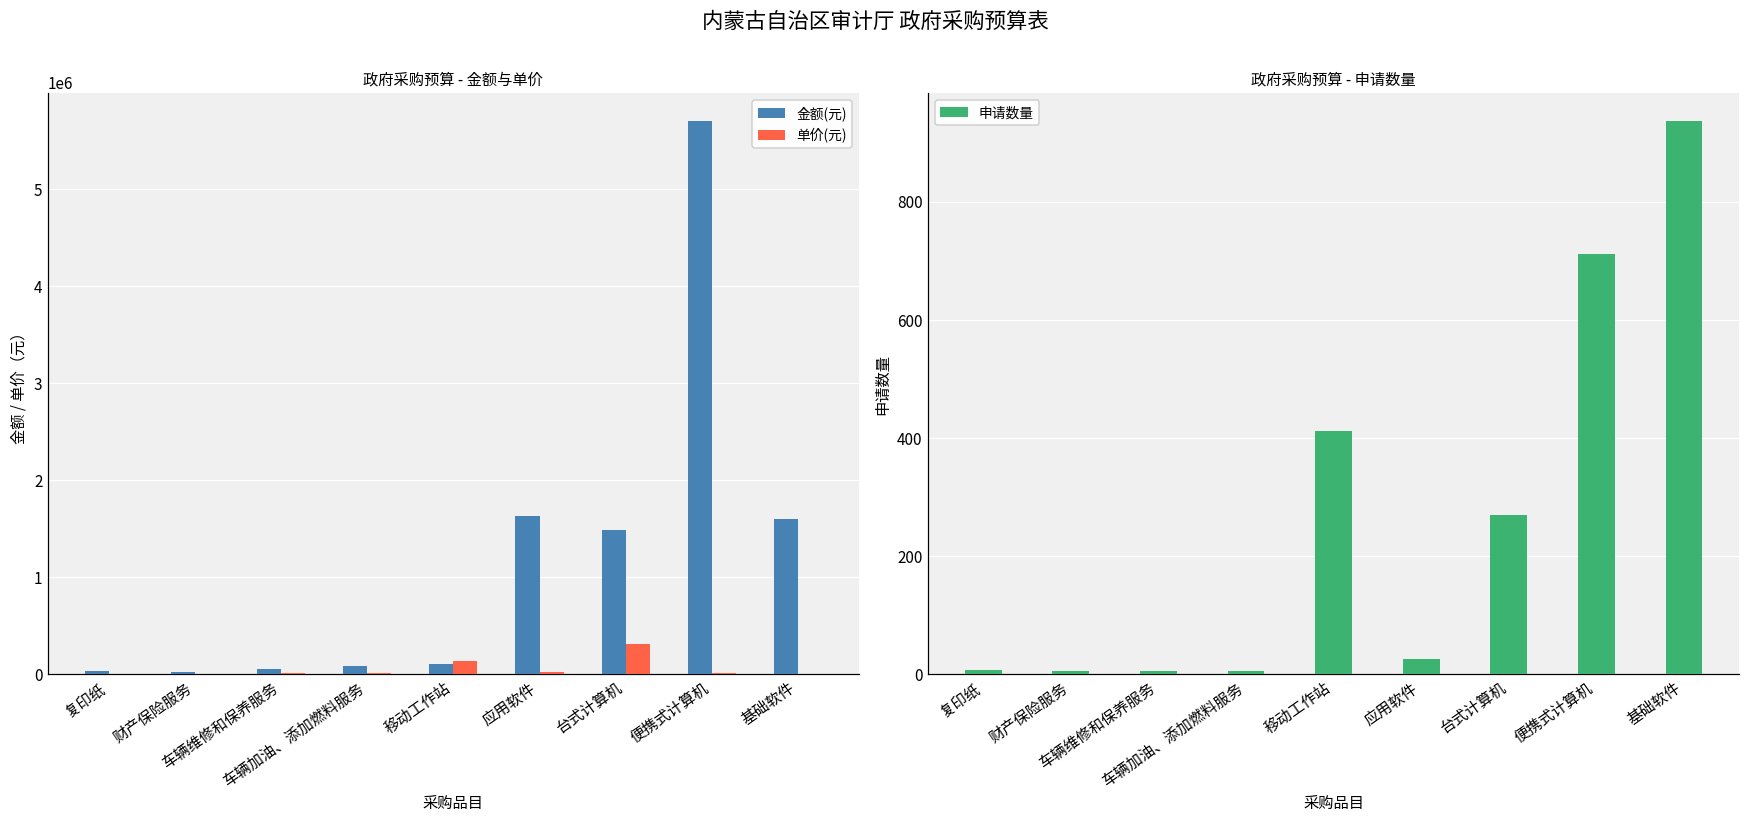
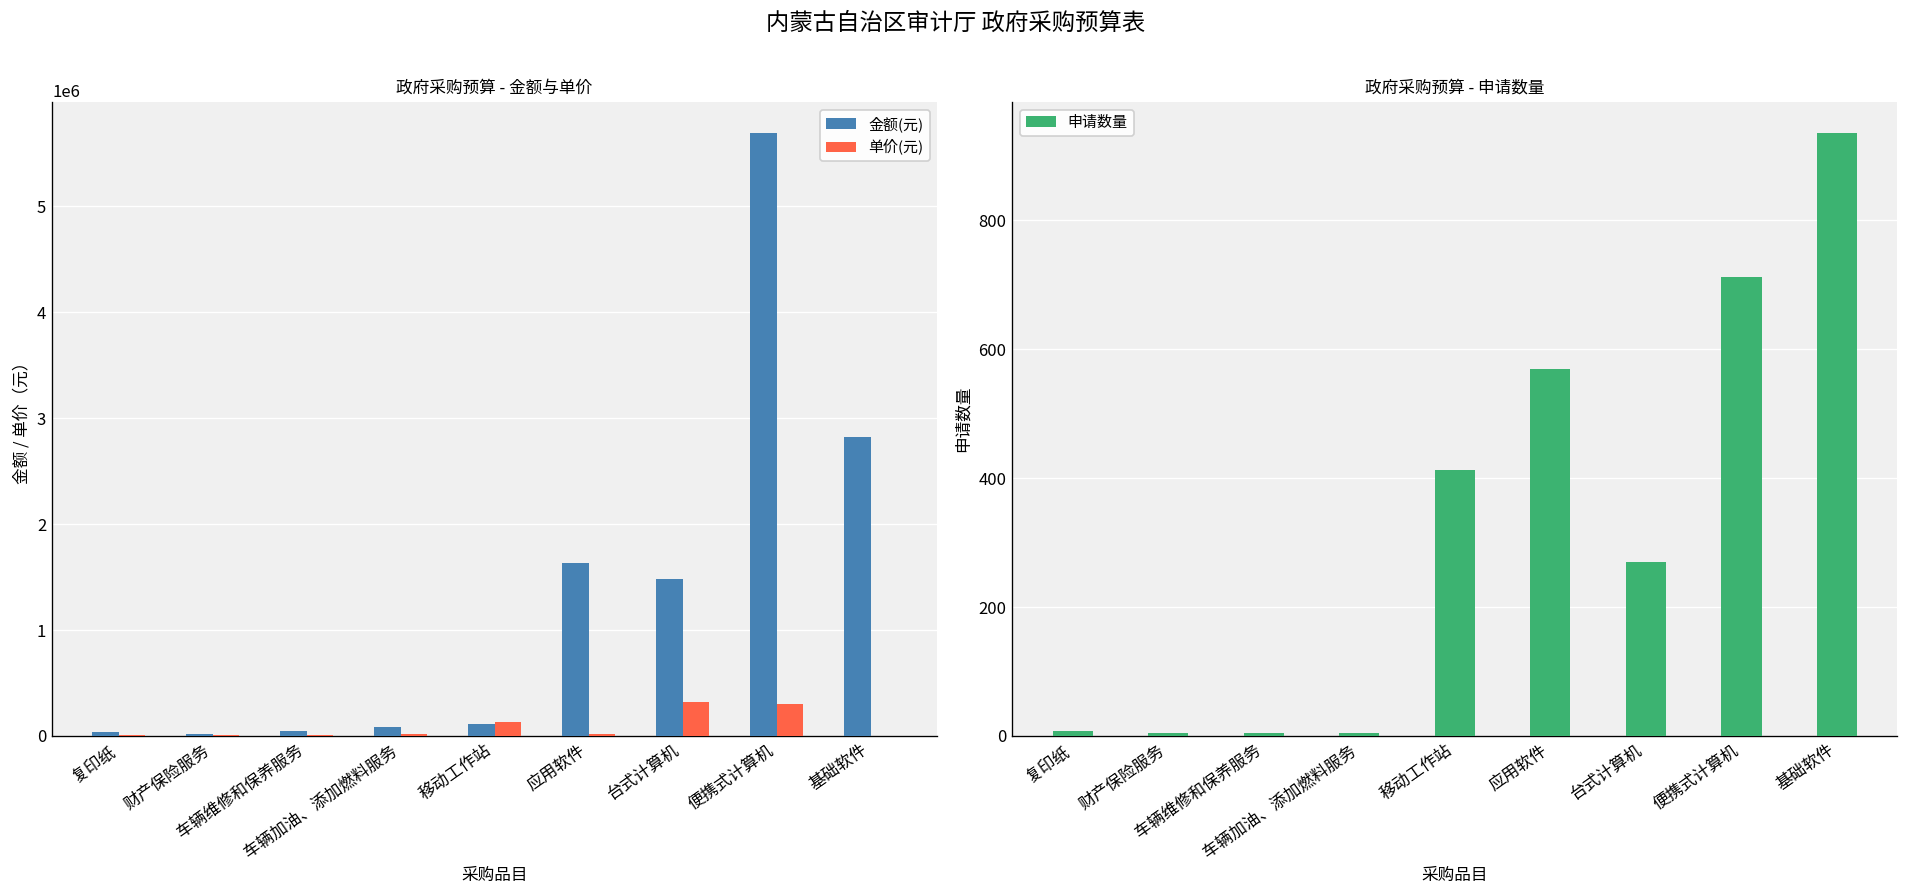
  {
    "政府采购预算 - 金额与单价": {
      "金额(元)": {
        "复印纸": 0,
        "车辆维修和保养服务": 100000,
        "车辆加油、添加燃料服务": 100000,
        "移动工作站": 100000,
        "应用软件": 1600000,
        "台式计算机": 1500000,
        "便携式计算机": 5700000,
-       "基础软件": 1600000
+       "基础软件": 2800000
      },
      "单价(元)": {
        "移动工作站": 100000,
        "台式计算机": 300000,
-       "便携式计算机": 0
+       "便携式计算机": 300000
      }
    },
    "政府采购预算 - 申请数量": {
      "复印纸": 10,
      "财产保险服务": 10,
      "车辆维修和保养服务": 10,
      "车辆加油、添加燃料服务": 10,
      "移动工作站": 410,
-     "应用软件": 30,
+     "应用软件": 570,
      "台式计算机": 270,
      "便携式计算机": 710,
      "基础软件": 940
    }
  }
